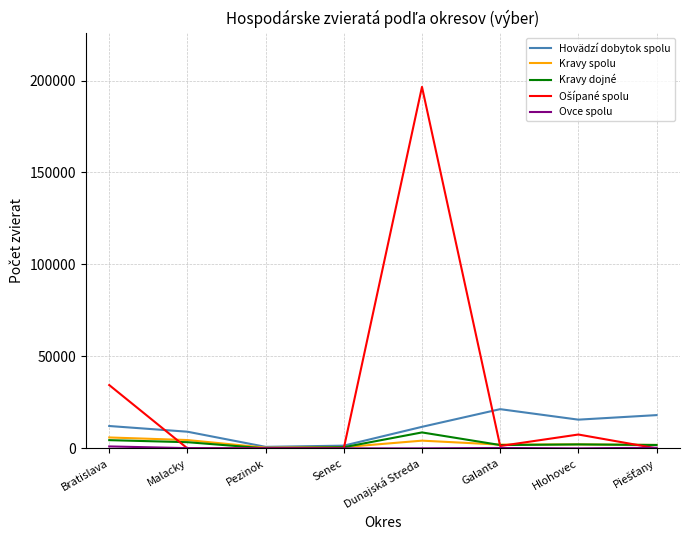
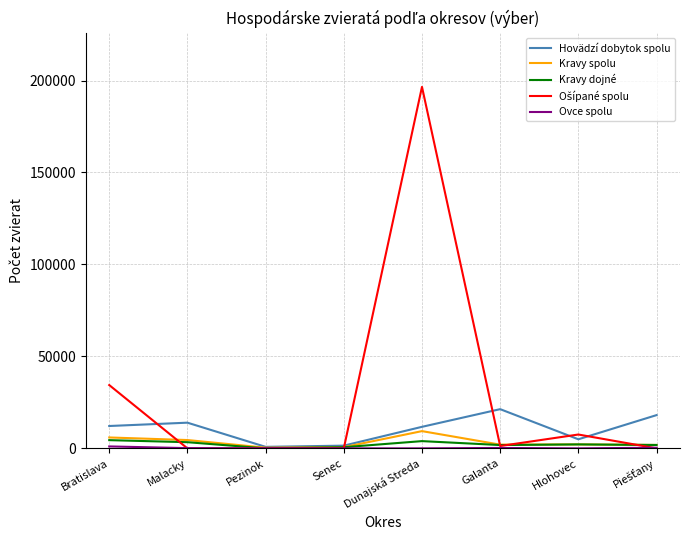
  {
    "Hovädzí dobytok spolu": {
      "Bratislava": 12000,
-     "Malacky": 9000,
+     "Malacky": 14000,
      "Dunajská Streda": 12000,
      "Galanta": 21000,
-     "Hlohovec": 16000,
+     "Hlohovec": 5000,
      "Piešťany": 18000
    },
    "Kravy spolu": {
      "Bratislava": 6000,
-     "Dunajská Streda": 4000
+     "Dunajská Streda": 9000
    },
    "Kravy dojné": {
      "Bratislava": 4000,
-     "Dunajská Streda": 9000
+     "Dunajská Streda": 4000
    },
    "Ošípané spolu": {
      "Bratislava": 34000,
      "Dunajská Streda": 197000,
      "Hlohovec": 8000
    },
    "Ovce spolu": {
      "Bratislava": 1000,
      "Dunajská Streda": 0,
      "Hlohovec": 0
    }
  }
